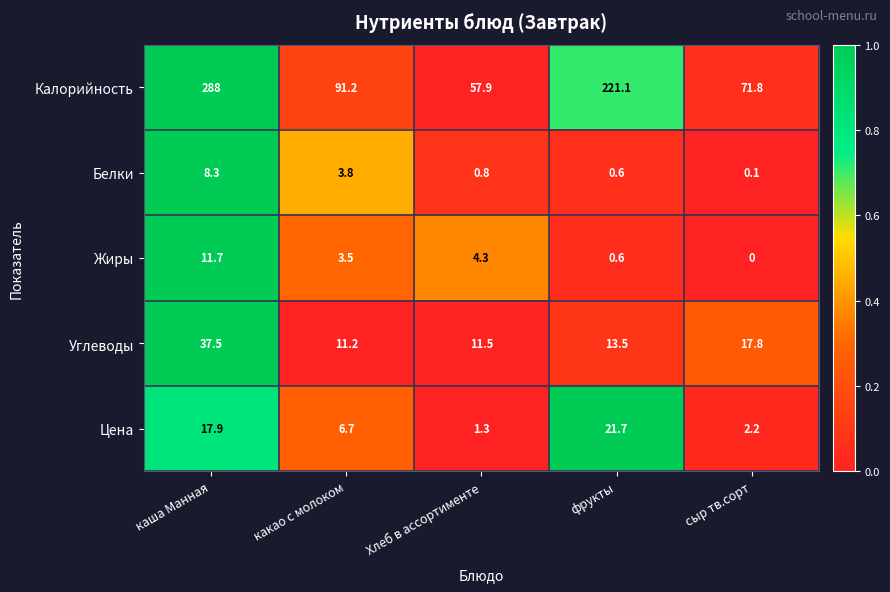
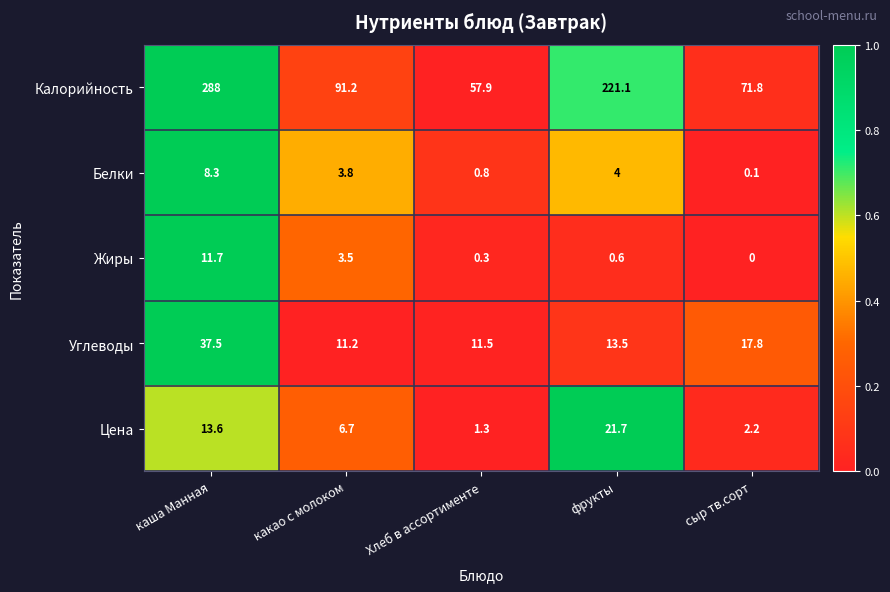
  {
    "Калорийность": {
      "каша Манная": 288,
      "какао с молоком": 91.2,
      "Хлеб в ассортименте": 57.9,
      "фрукты": 221.1,
      "сыр тв.сорт": 71.8
    },
    "Белки": {
      "каша Манная": 8.3,
      "какао с молоком": 3.8,
      "Хлеб в ассортименте": 0.8,
-     "фрукты": 0.6,
+     "фрукты": 4,
      "сыр тв.сорт": 0.1
    },
    "Жиры": {
      "каша Манная": 11.7,
      "какао с молоком": 3.5,
-     "Хлеб в ассортименте": 4.3,
+     "Хлеб в ассортименте": 0.3,
      "фрукты": 0.6,
      "сыр тв.сорт": 0
    },
    "Углеводы": {
      "каша Манная": 37.5,
      "какао с молоком": 11.2,
      "Хлеб в ассортименте": 11.5,
      "фрукты": 13.5,
      "сыр тв.сорт": 17.8
    },
    "Цена": {
-     "каша Манная": 17.9,
+     "каша Манная": 13.6,
      "какао с молоком": 6.7,
      "Хлеб в ассортименте": 1.3,
      "фрукты": 21.7,
      "сыр тв.сорт": 2.2
    }
  }
